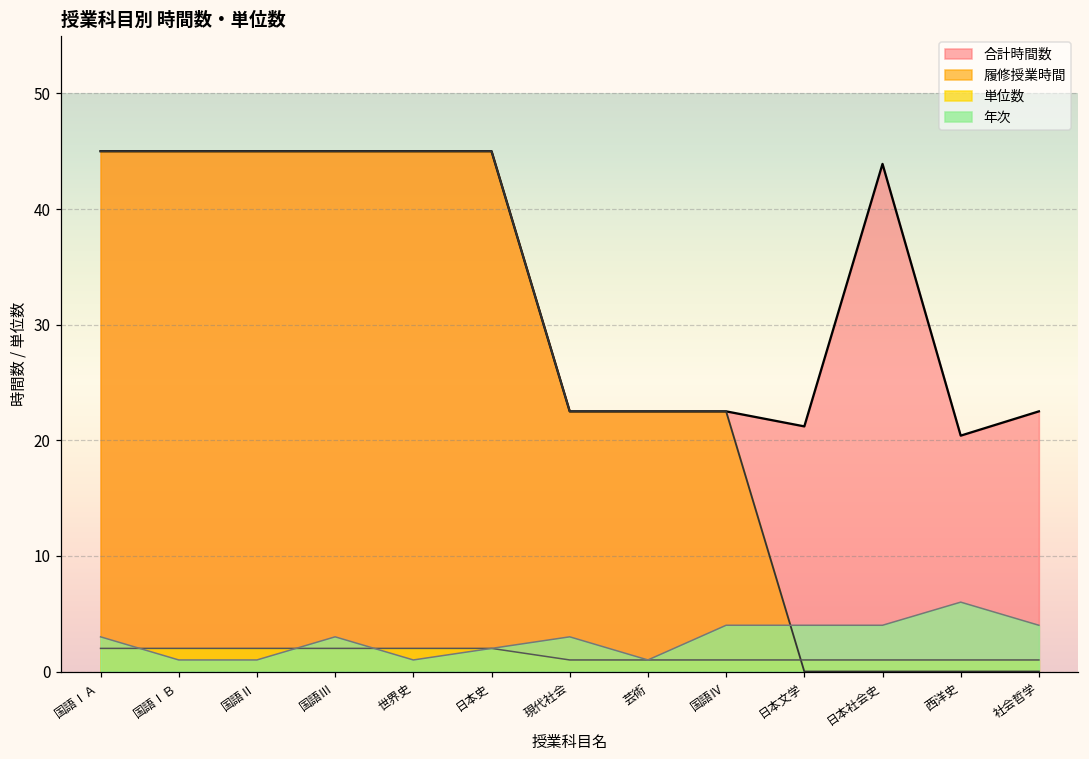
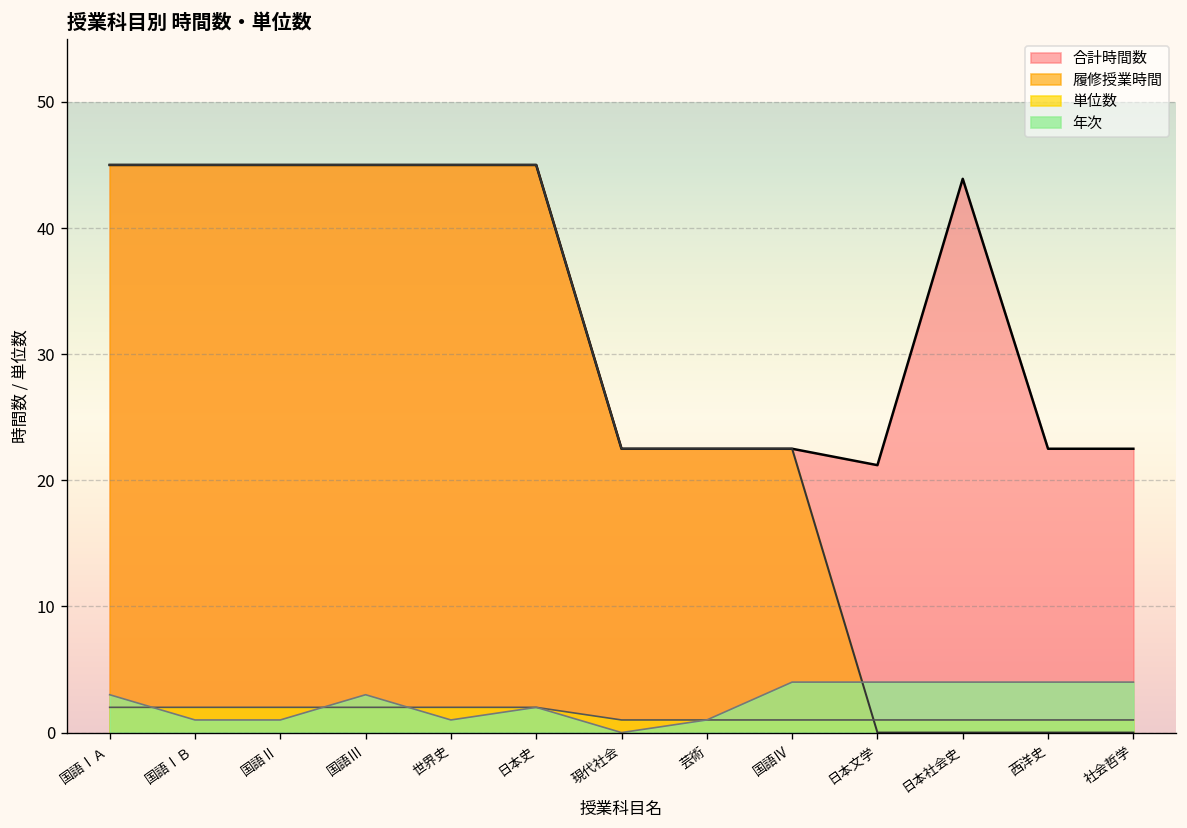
  {
    "合計時間数": {
      "日本文学": 21.2,
      "日本社会史": 43.9,
-     "西洋史": 20.4,
+     "西洋史": 22.5,
      "社会哲学": 22.5
    },
    "年次": {
      "国語ⅠＡ": 3,
      "国語ⅠＢ": 1,
      "国語Ⅱ": 1,
      "国語Ⅲ": 3,
      "世界史": 1,
-     "現代社会": 3,
+     "現代社会": 0,
      "国語Ⅳ": 4,
      "日本文学": 4,
      "日本社会史": 4,
-     "西洋史": 6,
+     "西洋史": 4,
      "社会哲学": 4
    }
  }
